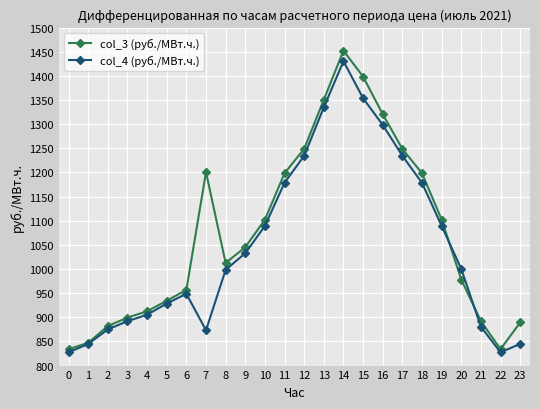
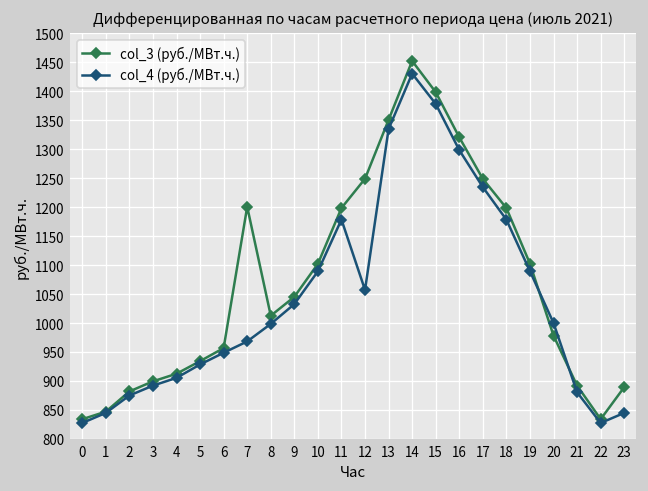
  {
    "col_3 (руб./МВт.ч.)": {
      "0": 830,
      "2": 880,
      "3": 900,
      "4": 910,
      "5": 930,
      "6": 960,
      "7": 1200,
      "8": 1010,
      "9": 1050,
      "10": 1100,
      "11": 1200,
      "12": 1250,
      "13": 1350,
      "14": 1450,
      "15": 1400,
      "16": 1320,
      "17": 1250,
      "18": 1200,
      "19": 1100,
      "20": 980,
      "21": 890,
      "22": 830,
      "23": 890
    },
    "col_4 (руб./МВт.ч.)": {
      "0": 830,
      "2": 870,
      "3": 890,
      "4": 910,
      "5": 930,
      "6": 950,
-     "7": 870,
+     "7": 970,
      "8": 1000,
      "9": 1030,
      "10": 1090,
      "11": 1180,
-     "12": 1230,
+     "12": 1060,
      "13": 1330,
      "14": 1430,
-     "15": 1350,
+     "15": 1380,
      "16": 1300,
      "17": 1230,
      "18": 1180,
      "19": 1090,
      "20": 1000,
      "21": 880,
      "22": 830,
      "23": 840
    }
  }
